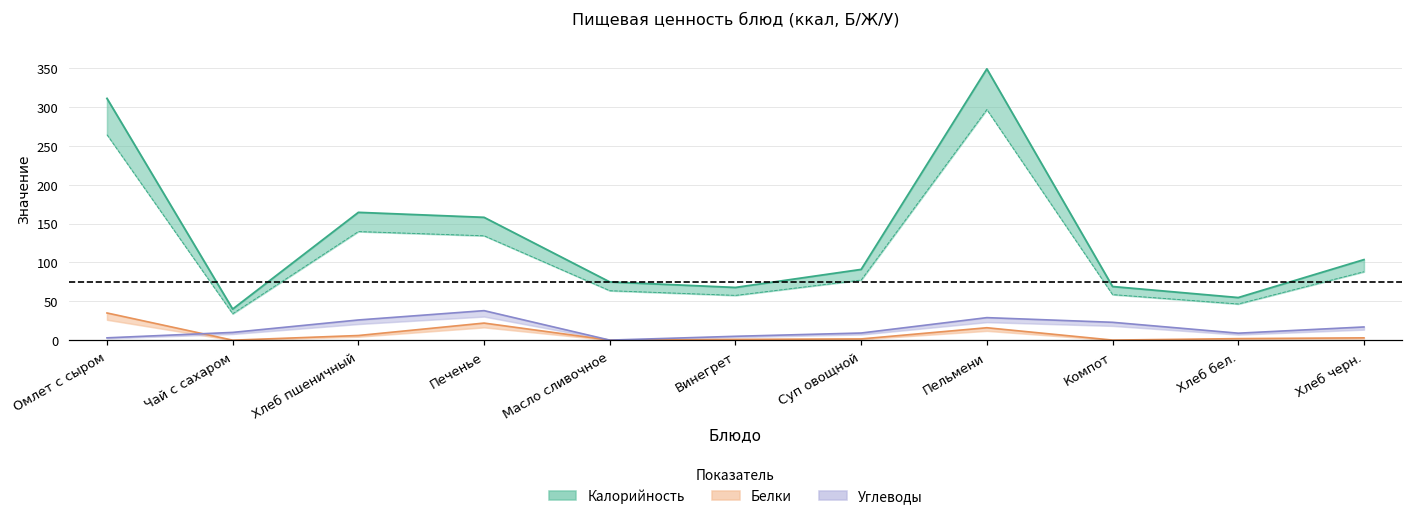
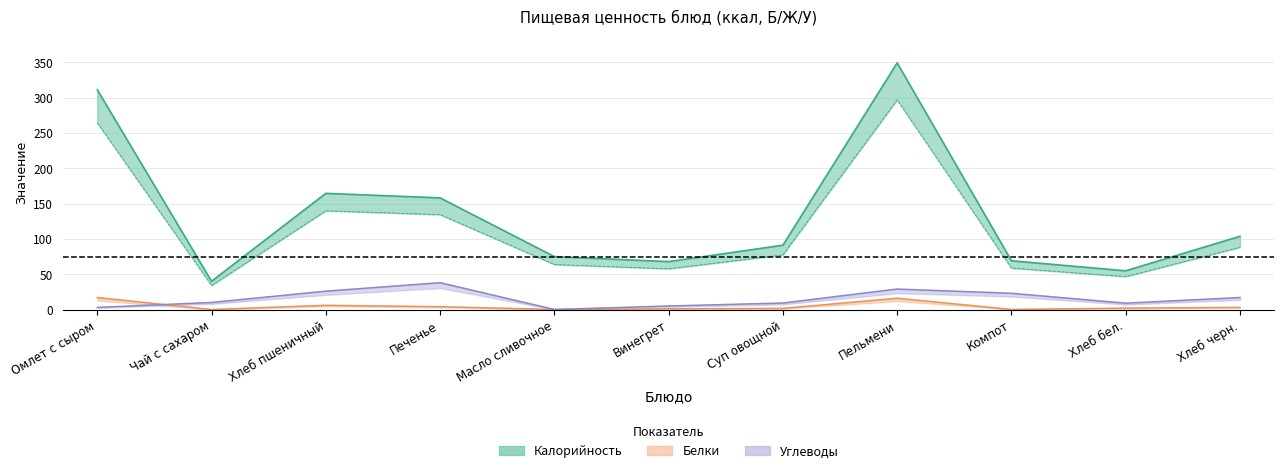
  {
    "Калорийность": {
      "Омлет с сыром": 310,
      "Чай с сахаром": 40,
      "Хлеб пшеничный": 160,
      "Печенье": 160,
      "Масло сливочное": 70,
      "Винегрет": 70,
      "Суп овощной": 90,
      "Пельмени": 350,
      "Компот": 70,
      "Хлеб бел.": 50,
      "Хлеб черн.": 100
    },
    "Белки": {
-     "Омлет с сыром": 40,
+     "Омлет с сыром": 20,
      "Чай с сахаром": 0,
      "Хлеб пшеничный": 10,
-     "Печенье": 20,
+     "Печенье": 0,
      "Винегрет": 0,
      "Суп овощной": 0,
      "Пельмени": 20,
      "Компот": 0,
      "Хлеб бел.": 0,
      "Хлеб черн.": 0
    },
    "Углеводы": {
      "Омлет с сыром": 0,
      "Чай с сахаром": 10,
      "Хлеб пшеничный": 30,
      "Печенье": 40,
      "Винегрет": 10,
      "Суп овощной": 10,
      "Пельмени": 30,
      "Компот": 20,
      "Хлеб бел.": 10,
      "Хлеб черн.": 20
    }
  }
